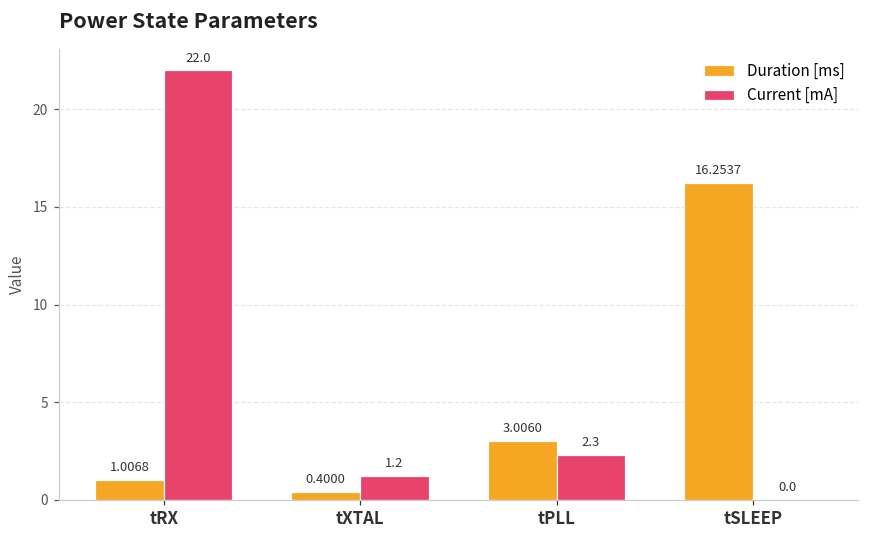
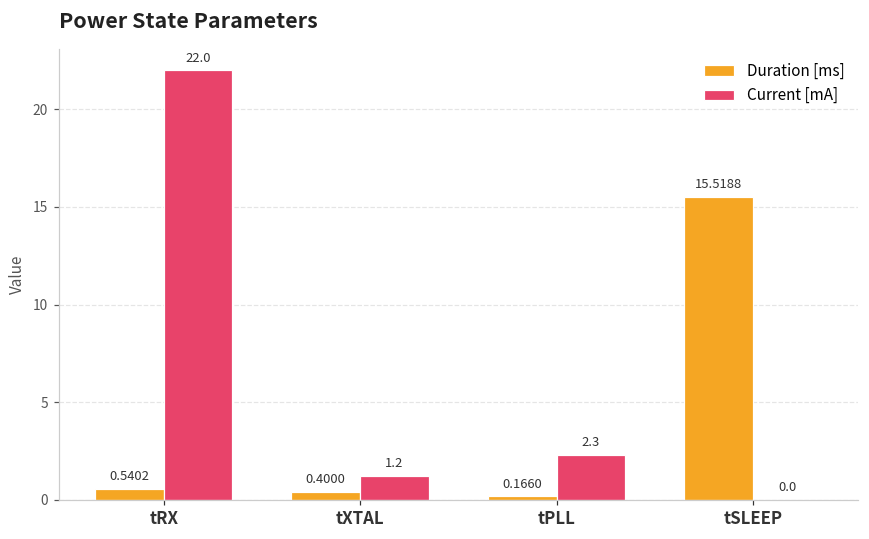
  {
    "Duration [ms]": {
-     "tRX": 1.0068,
+     "tRX": 0.5402,
      "tXTAL": 0.4000,
-     "tPLL": 3.0060,
-     "tSLEEP": 16.2537
+     "tPLL": 0.1660,
+     "tSLEEP": 15.5188
    },
    "Current [mA]": {
      "tRX": 22.0,
      "tXTAL": 1.2,
      "tPLL": 2.3,
      "tSLEEP": 0.0
    }
  }
